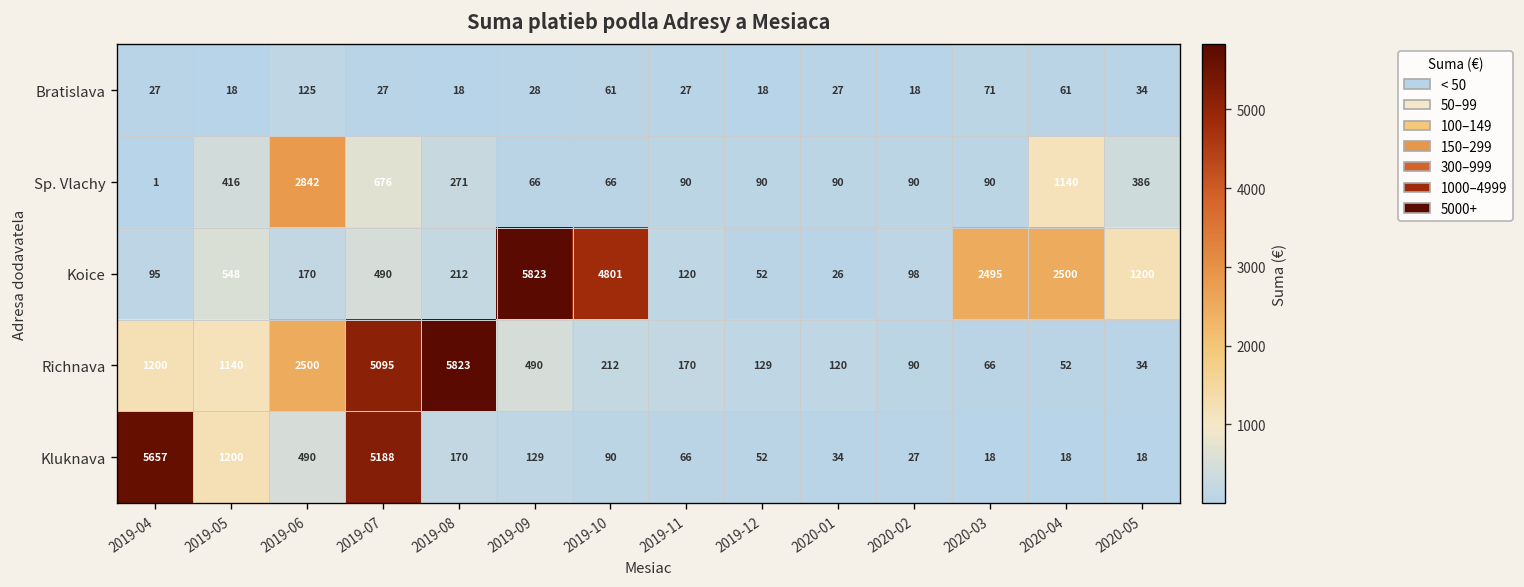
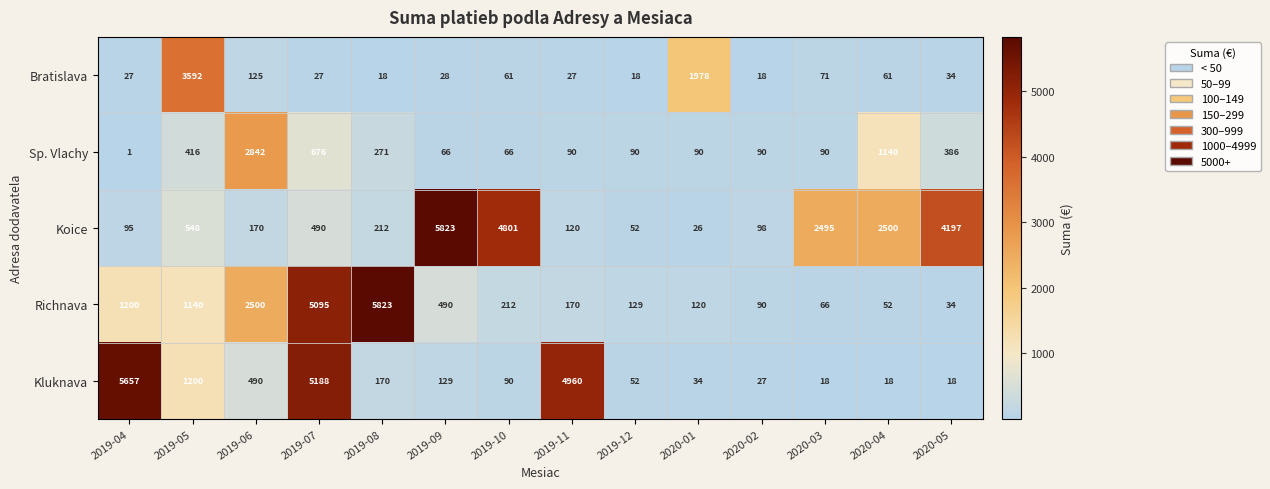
  {
    "Bratislava": {
      "2019-04": 27,
-     "2019-05": 18,
+     "2019-05": 3592,
      "2019-06": 125,
      "2019-07": 27,
      "2019-08": 18,
      "2019-09": 28,
      "2019-10": 61,
      "2019-11": 27,
      "2019-12": 18,
-     "2020-01": 27,
+     "2020-01": 1978,
      "2020-02": 18,
      "2020-03": 71,
      "2020-04": 61,
      "2020-05": 34
    },
    "Sp. Vlachy": {
      "2019-04": 1,
      "2019-05": 416,
      "2019-06": 2842,
      "2019-08": 271,
      "2019-09": 66,
      "2019-10": 66,
      "2019-11": 90,
      "2019-12": 90,
      "2020-01": 90,
      "2020-02": 90,
      "2020-03": 90,
      "2020-04": 1140,
      "2020-05": 386
    },
    "Koice": {
      "2019-04": 95,
      "2019-06": 170,
      "2019-07": 490,
      "2019-08": 212,
      "2019-09": 5823,
      "2019-10": 4801,
      "2019-11": 120,
      "2019-12": 52,
      "2020-01": 26,
      "2020-02": 98,
      "2020-03": 2495,
      "2020-04": 2500,
-     "2020-05": 1200
+     "2020-05": 4197
    },
    "Richnava": {
      "2019-04": 1200,
      "2019-05": 1140,
      "2019-06": 2500,
      "2019-07": 5095,
      "2019-08": 5823,
      "2019-09": 490,
      "2019-10": 212,
      "2019-11": 170,
      "2019-12": 129,
      "2020-01": 120,
      "2020-02": 90,
      "2020-03": 66,
      "2020-04": 52,
      "2020-05": 34
    },
    "Kluknava": {
      "2019-04": 5657,
      "2019-05": 1200,
      "2019-06": 490,
      "2019-07": 5188,
      "2019-08": 170,
      "2019-09": 129,
      "2019-10": 90,
-     "2019-11": 66,
+     "2019-11": 4960,
      "2019-12": 52,
      "2020-01": 34,
      "2020-02": 27,
      "2020-03": 18,
      "2020-04": 18,
      "2020-05": 18
    }
  }
